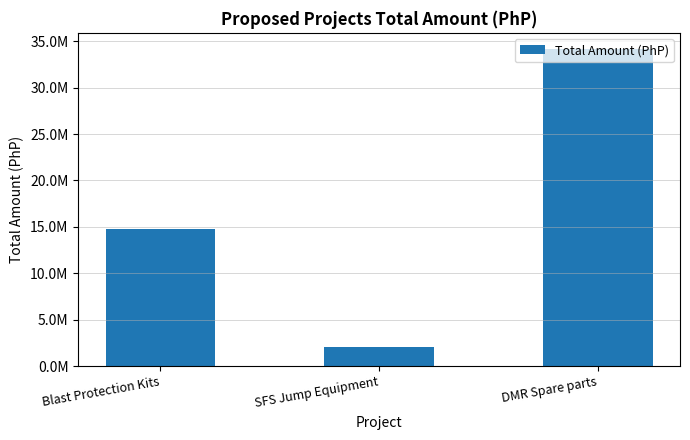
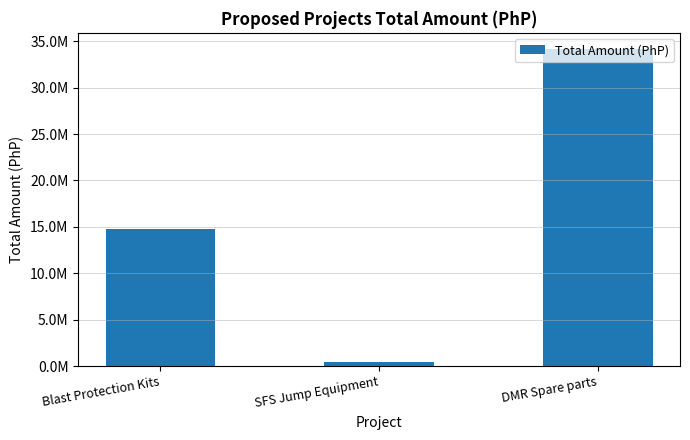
  {
    "Blast Protection Kits": 15000000,
-   "SFS Jump Equipment": 2000000
+   "SFS Jump Equipment": 0
  }
